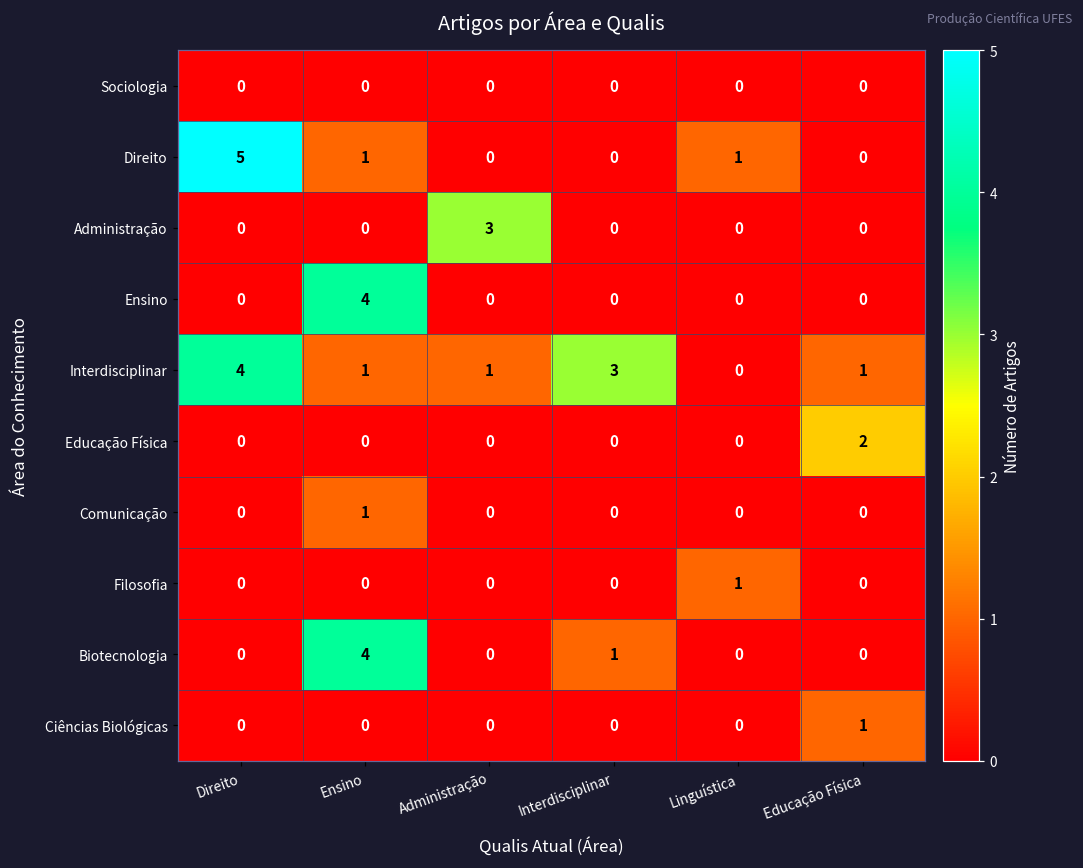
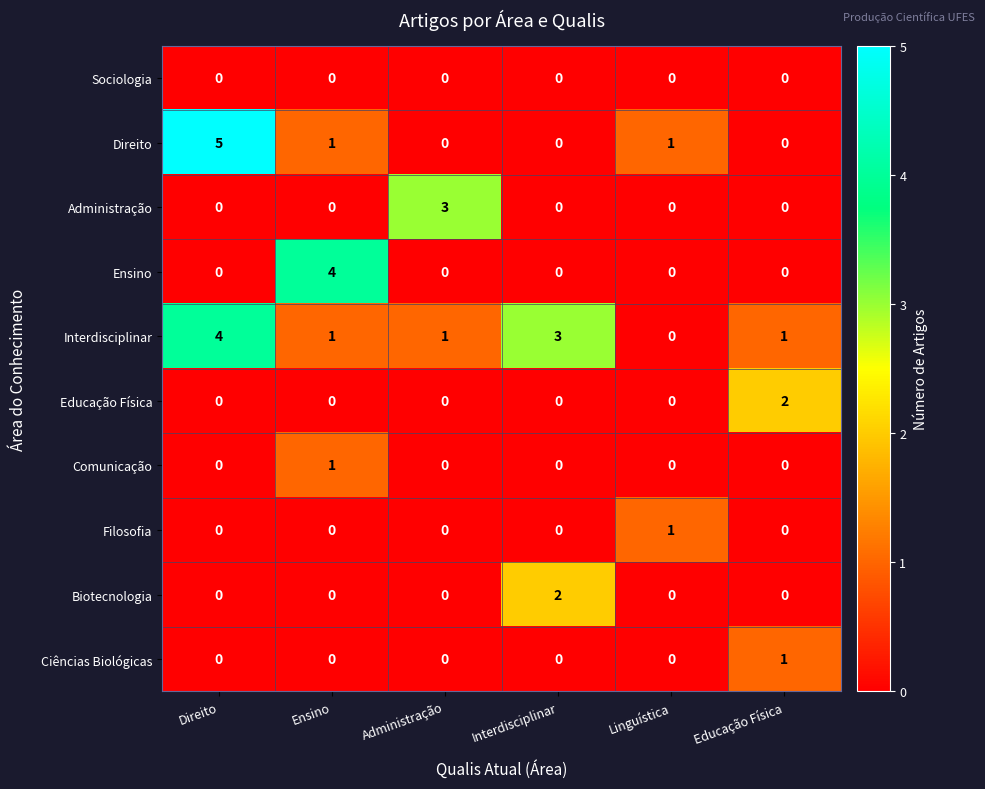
  {
    "Sociologia": {
      "Direito": 0,
      "Ensino": 0,
      "Administração": 0,
      "Interdisciplinar": 0,
      "Linguística": 0,
      "Educação Física": 0
    },
    "Direito": {
      "Direito": 5,
      "Ensino": 1,
      "Administração": 0,
      "Interdisciplinar": 0,
      "Linguística": 1,
      "Educação Física": 0
    },
    "Administração": {
      "Direito": 0,
      "Ensino": 0,
      "Administração": 3,
      "Interdisciplinar": 0,
      "Linguística": 0,
      "Educação Física": 0
    },
    "Ensino": {
      "Direito": 0,
      "Ensino": 4,
      "Administração": 0,
      "Interdisciplinar": 0,
      "Linguística": 0,
      "Educação Física": 0
    },
    "Interdisciplinar": {
      "Direito": 4,
      "Ensino": 1,
      "Administração": 1,
      "Interdisciplinar": 3,
      "Linguística": 0,
      "Educação Física": 1
    },
    "Educação Física": {
      "Direito": 0,
      "Ensino": 0,
      "Administração": 0,
      "Interdisciplinar": 0,
      "Linguística": 0,
      "Educação Física": 2
    },
    "Comunicação": {
      "Direito": 0,
      "Ensino": 1,
      "Administração": 0,
      "Interdisciplinar": 0,
      "Linguística": 0,
      "Educação Física": 0
    },
    "Filosofia": {
      "Direito": 0,
      "Ensino": 0,
      "Administração": 0,
      "Interdisciplinar": 0,
      "Linguística": 1,
      "Educação Física": 0
    },
    "Biotecnologia": {
      "Direito": 0,
-     "Ensino": 4,
+     "Ensino": 0,
      "Administração": 0,
-     "Interdisciplinar": 1,
+     "Interdisciplinar": 2,
      "Linguística": 0,
      "Educação Física": 0
    },
    "Ciências Biológicas": {
      "Direito": 0,
      "Ensino": 0,
      "Administração": 0,
      "Interdisciplinar": 0,
      "Linguística": 0,
      "Educação Física": 1
    }
  }
